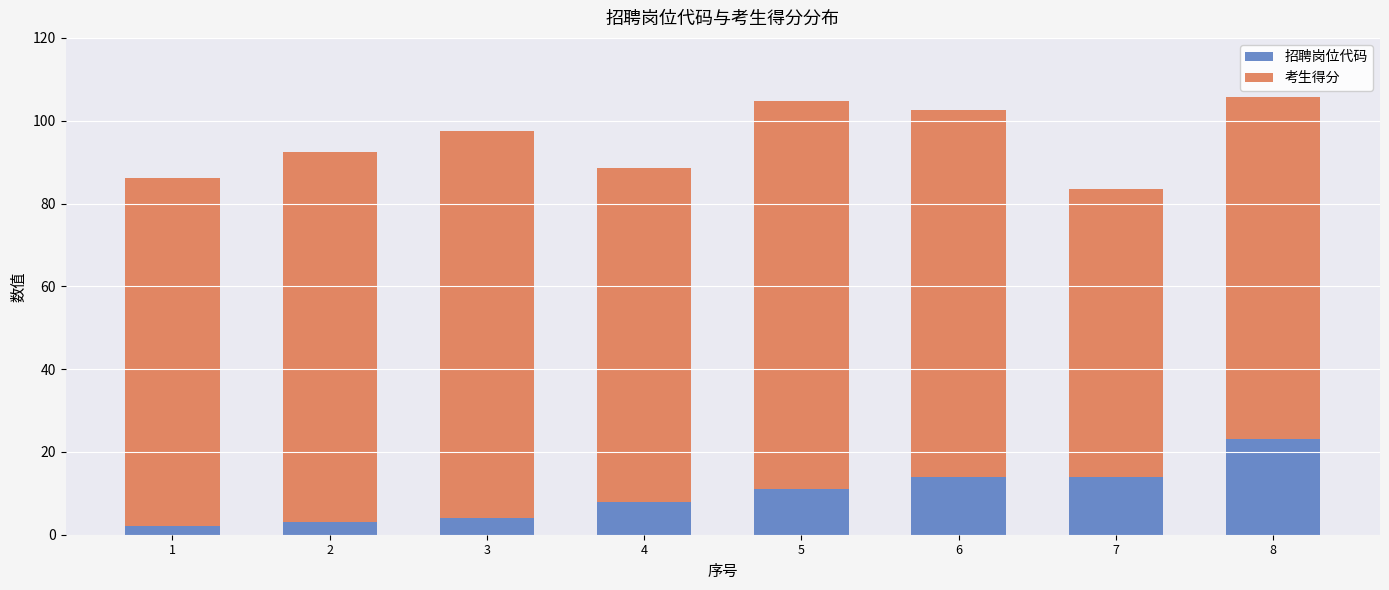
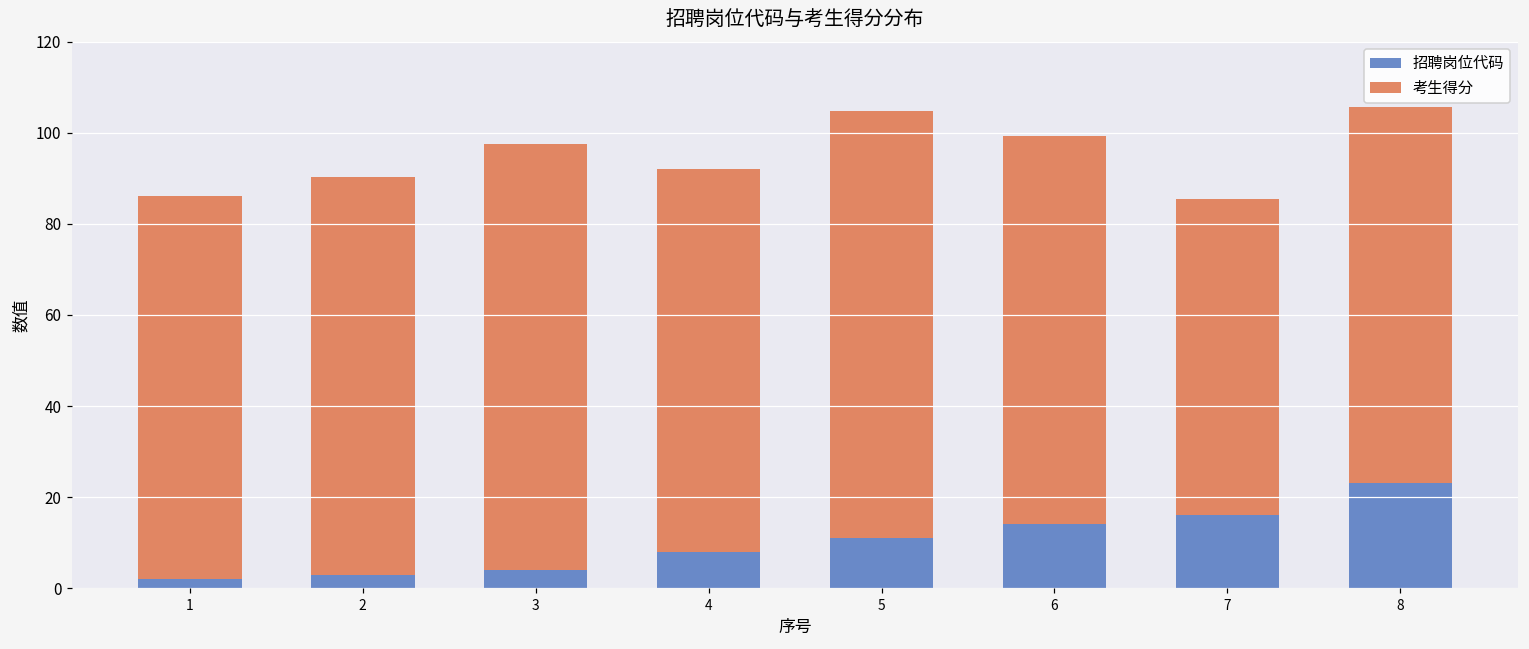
  {
    "招聘岗位代码": {
      "1": 2,
      "2": 3,
      "3": 4,
      "4": 8,
      "5": 11,
      "6": 14,
-     "7": 14,
+     "7": 16,
      "8": 23
    },
    "考生得分": {
      "1": 84,
-     "2": 89,
+     "2": 87,
      "3": 94,
-     "4": 81,
+     "4": 84,
      "5": 94,
-     "6": 88,
+     "6": 85,
      "7": 70,
      "8": 83
    }
  }
